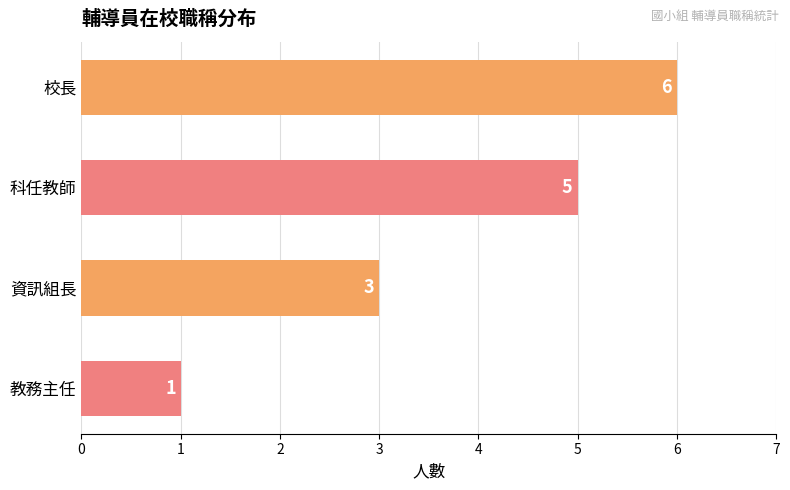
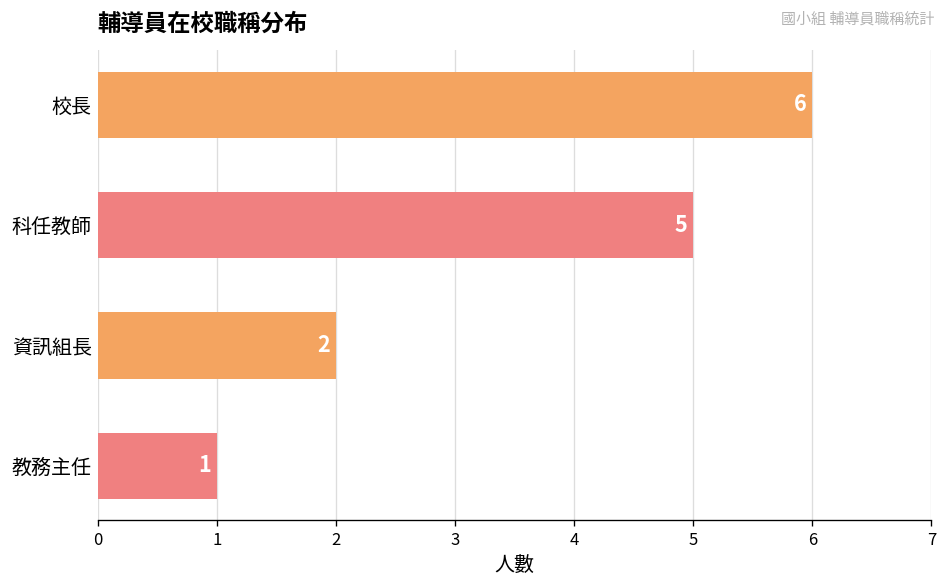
  {
    "校長": 6,
    "科任教師": 5,
-   "資訊組長": 3,
+   "資訊組長": 2,
    "教務主任": 1
  }
